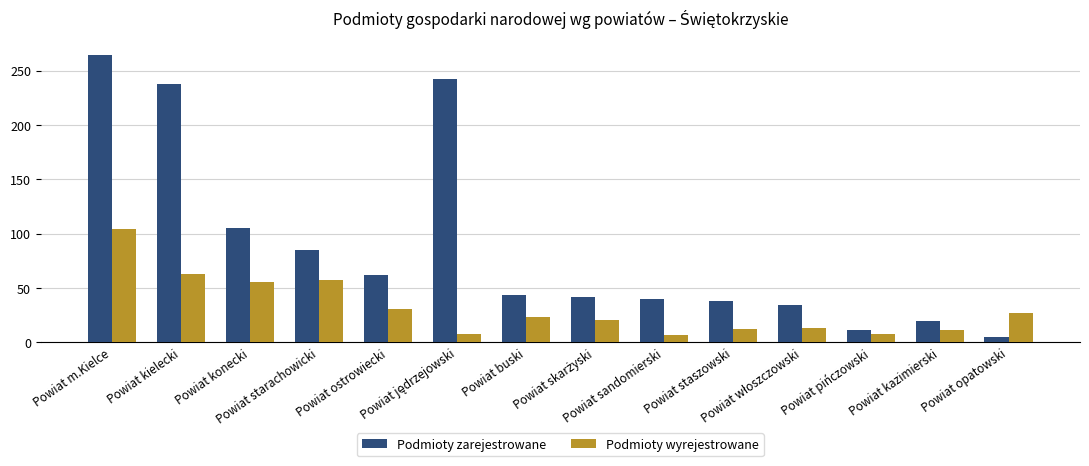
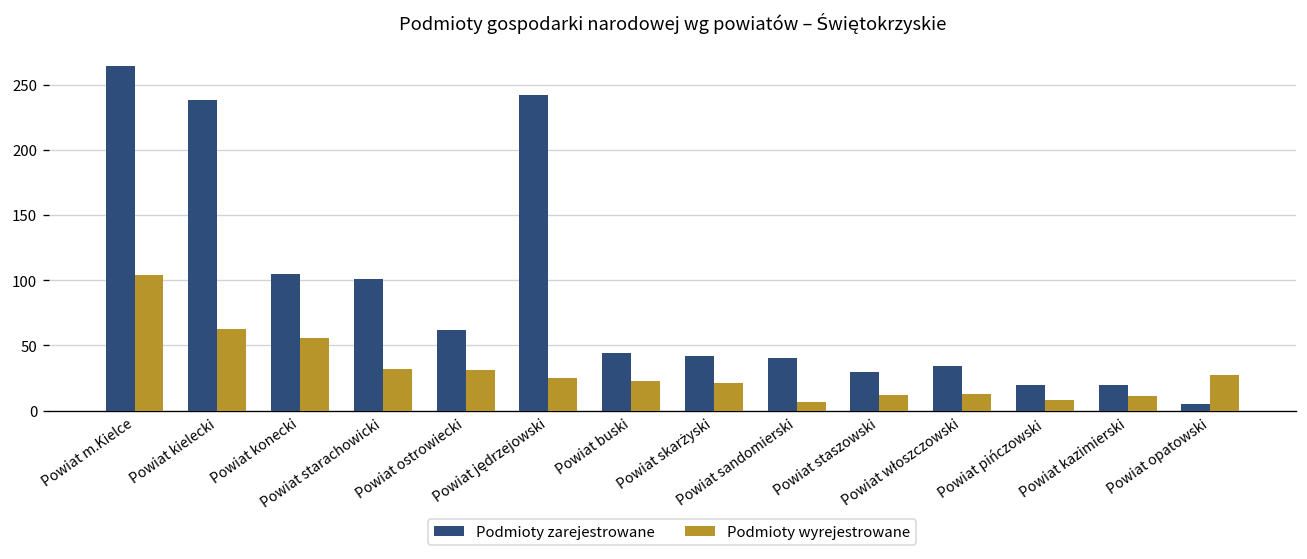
  {
    "Podmioty zarejestrowane": {
      "Powiat m.Kielce": 264,
      "Powiat kielecki": 238,
      "Powiat konecki": 105,
-     "Powiat starachowicki": 85,
+     "Powiat starachowicki": 101,
      "Powiat ostrowiecki": 62,
      "Powiat jędrzejowski": 242,
      "Powiat buski": 44,
      "Powiat skarżyski": 42,
      "Powiat sandomierski": 40,
-     "Powiat staszowski": 38,
+     "Powiat staszowski": 30,
      "Powiat włoszczowski": 34,
-     "Powiat pińczowski": 11,
+     "Powiat pińczowski": 20,
      "Powiat kazimierski": 20,
      "Powiat opatowski": 5
    },
    "Podmioty wyrejestrowane": {
      "Powiat m.Kielce": 104,
      "Powiat kielecki": 63,
      "Powiat konecki": 56,
-     "Powiat starachowicki": 57,
+     "Powiat starachowicki": 32,
      "Powiat ostrowiecki": 31,
-     "Powiat jędrzejowski": 8,
+     "Powiat jędrzejowski": 25,
      "Powiat buski": 23,
      "Powiat skarżyski": 21,
      "Powiat sandomierski": 7,
      "Powiat staszowski": 12,
      "Powiat włoszczowski": 13,
      "Powiat pińczowski": 8,
      "Powiat kazimierski": 11,
      "Powiat opatowski": 27
    }
  }
